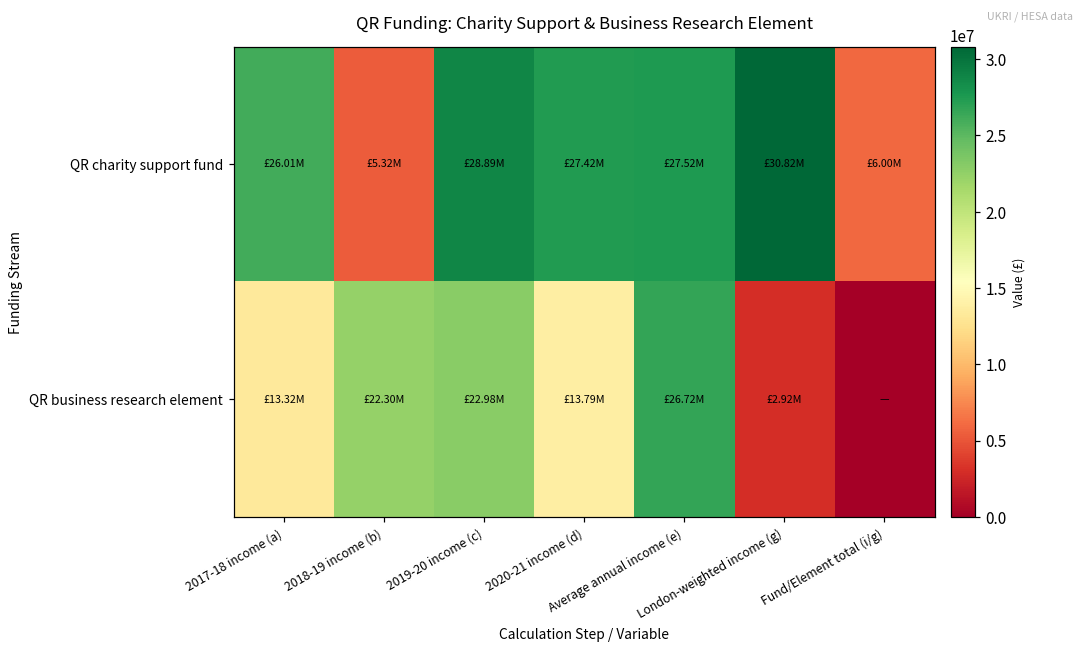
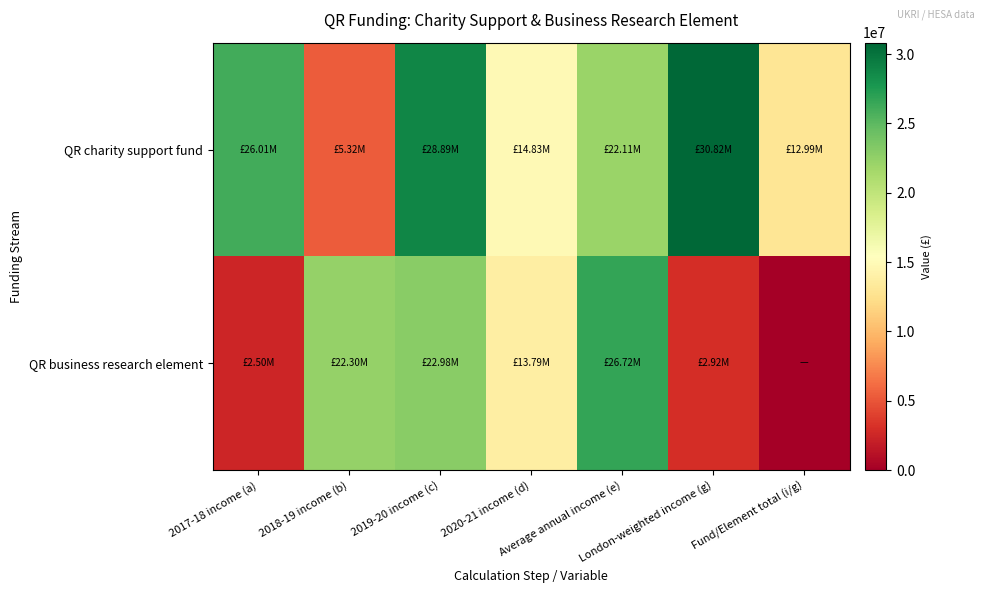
  {
    "QR charity support fund": {
      "2017-18 income (a)": "£26.01M",
      "2018-19 income (b)": "£5.32M",
      "2019-20 income (c)": "£28.89M",
-     "2020-21 income (d)": "£27.42M",
-     "Average annual income (e)": "£27.52M",
+     "2020-21 income (d)": "£14.83M",
+     "Average annual income (e)": "£22.11M",
      "London-weighted income (g)": "£30.82M",
-     "Fund/Element total (i/g)": "£6.00M"
+     "Fund/Element total (i/g)": "£12.99M"
    },
    "QR business research element": {
-     "2017-18 income (a)": "£13.32M",
+     "2017-18 income (a)": "£2.50M",
      "2018-19 income (b)": "£22.30M",
      "2019-20 income (c)": "£22.98M",
      "2020-21 income (d)": "£13.79M",
      "Average annual income (e)": "£26.72M",
      "London-weighted income (g)": "£2.92M"
    }
  }
